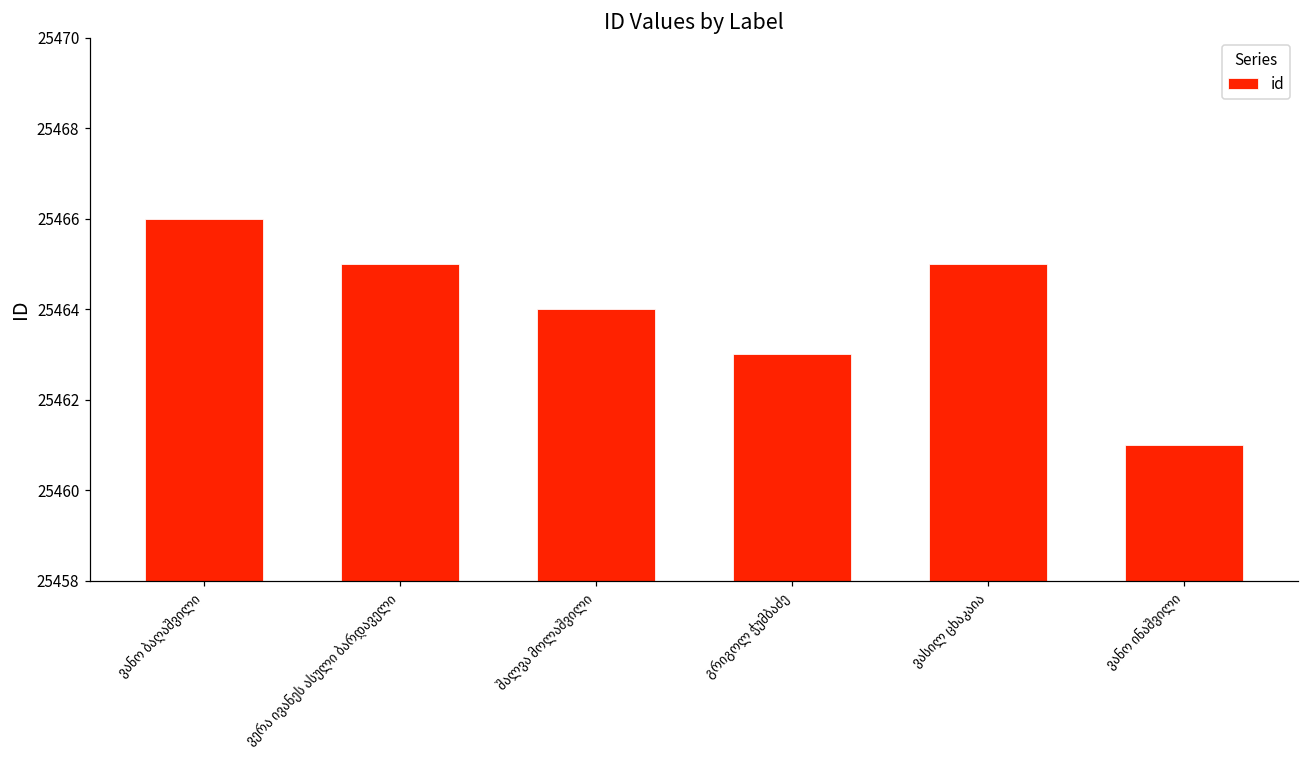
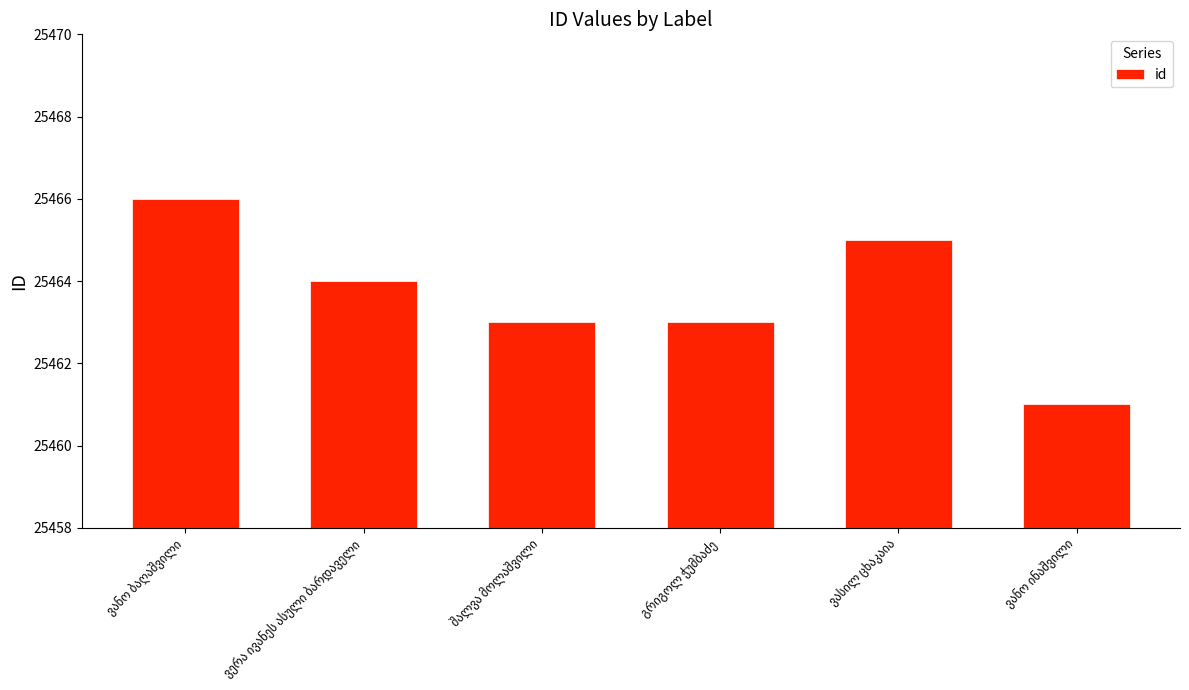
  {
    "ვანო ბაღაშვილი": 25466,
-   "ვერა ივანეს ასული ბარდაველი": 25465,
-   "შალვა მოლაშვილი": 25464,
+   "ვერა ივანეს ასული ბარდაველი": 25464,
+   "შალვა მოლაშვილი": 25463,
    "გრიგოლ ჭუმბაძე": 25463,
    "ვასილ ცხაკაია": 25465,
    "ვანო ინაშვილი": 25461
  }
